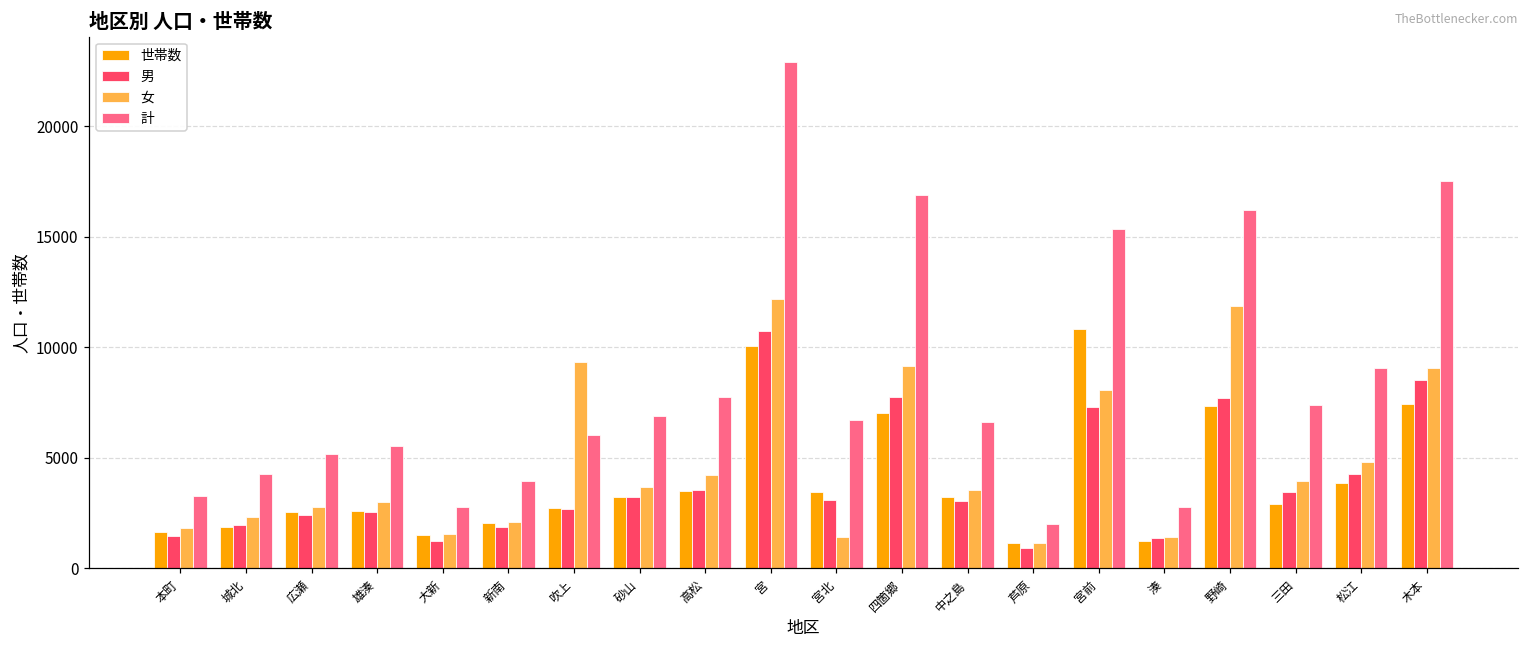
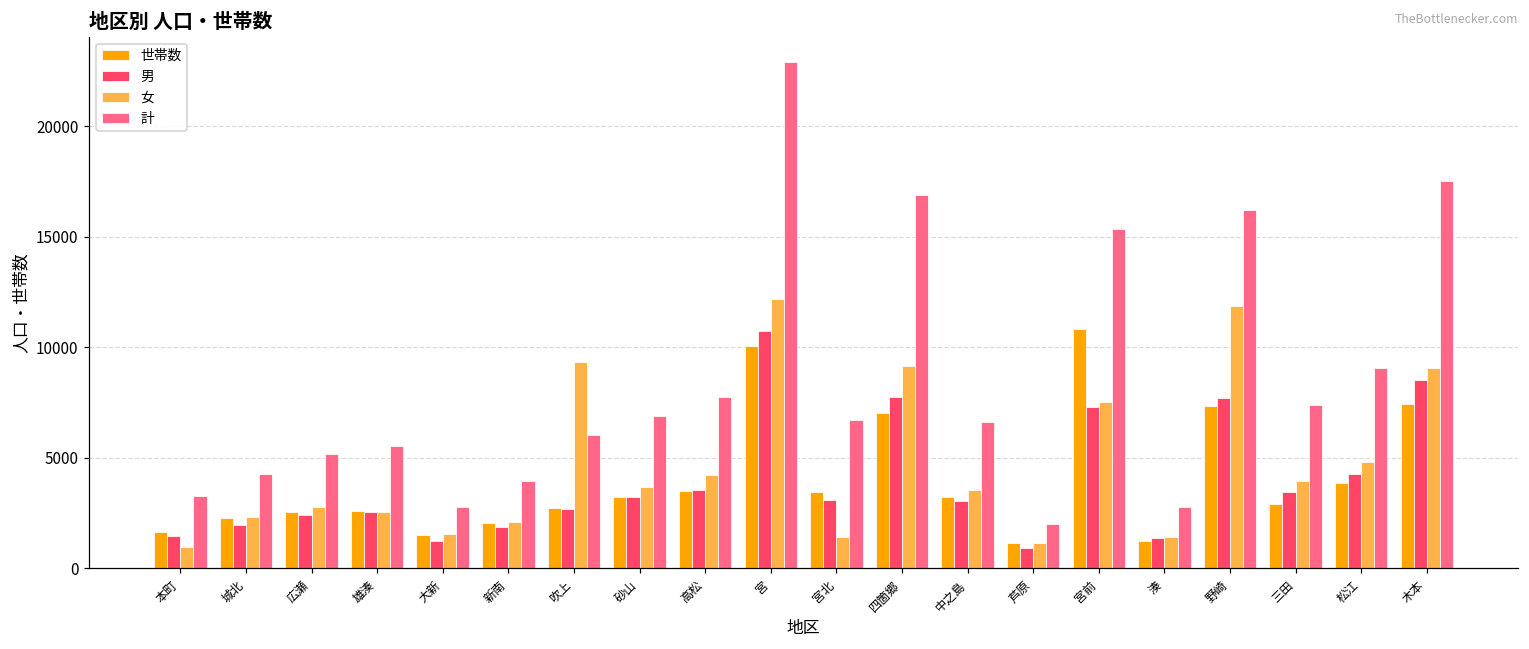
  {
    "世帯数": {
      "本町": 1600,
-     "城北": 1900,
+     "城北": 2300,
      "広瀬": 2500,
      "雄湊": 2600,
      "大新": 1500,
      "新南": 2100,
      "吹上": 2700,
      "砂山": 3200,
      "高松": 3500,
      "宮": 10000,
      "宮北": 3400,
      "四箇郷": 7000,
      "中之島": 3200,
      "芦原": 1100,
      "宮前": 10800,
      "湊": 1200,
      "野崎": 7300,
      "三田": 2900,
      "松江": 3800,
      "木本": 7400
    },
    "女": {
-     "本町": 1800,
+     "本町": 900,
      "城北": 2300,
      "広瀬": 2800,
-     "雄湊": 3000,
+     "雄湊": 2500,
      "大新": 1600,
      "新南": 2100,
      "吹上": 9300,
      "砂山": 3700,
      "高松": 4200,
      "宮": 12200,
      "宮北": 1400,
      "四箇郷": 9200,
      "中之島": 3500,
      "芦原": 1100,
-     "宮前": 8100,
+     "宮前": 7500,
      "湊": 1400,
      "野崎": 11900,
      "三田": 4000,
      "松江": 4800,
      "木本": 9000
    }
  }
